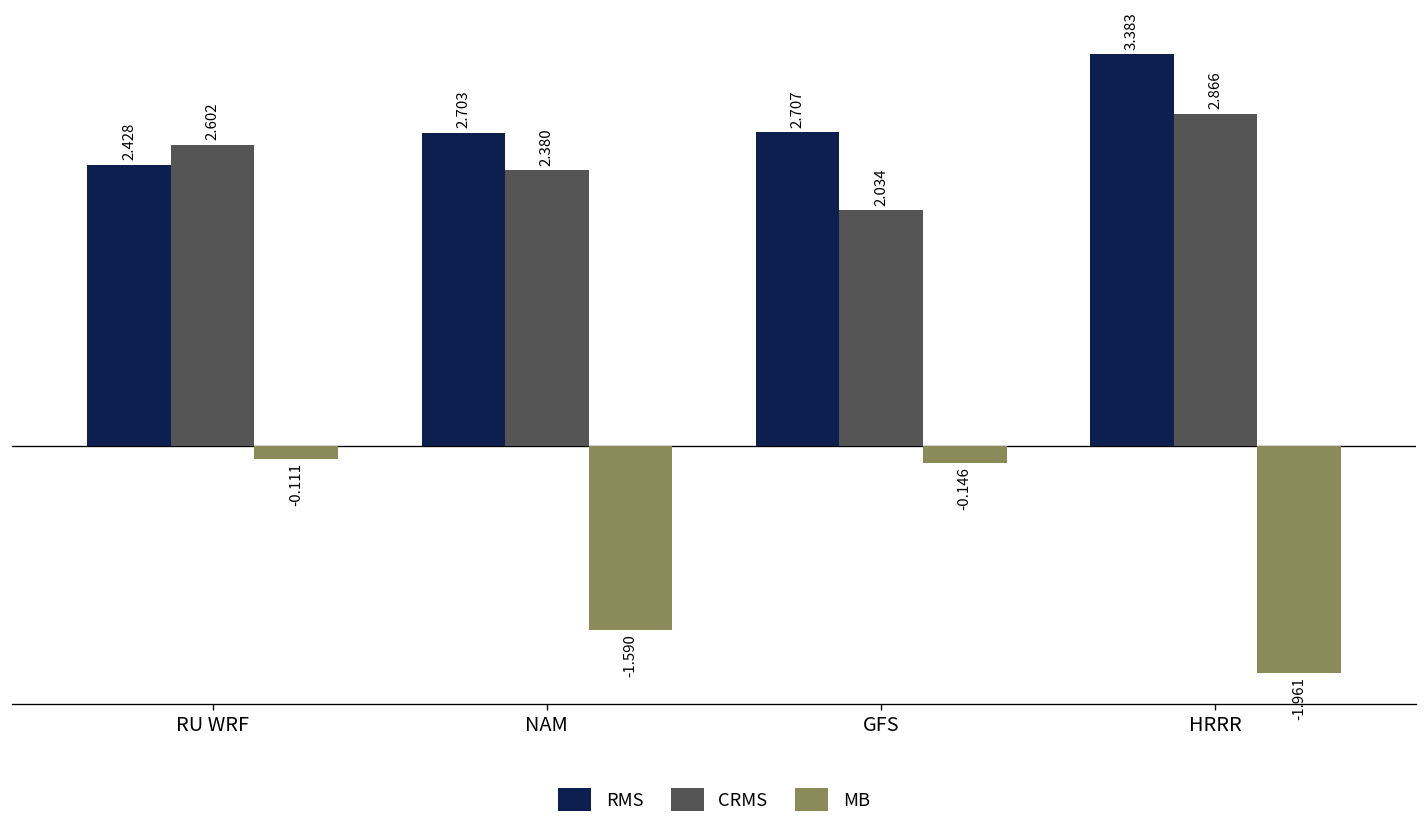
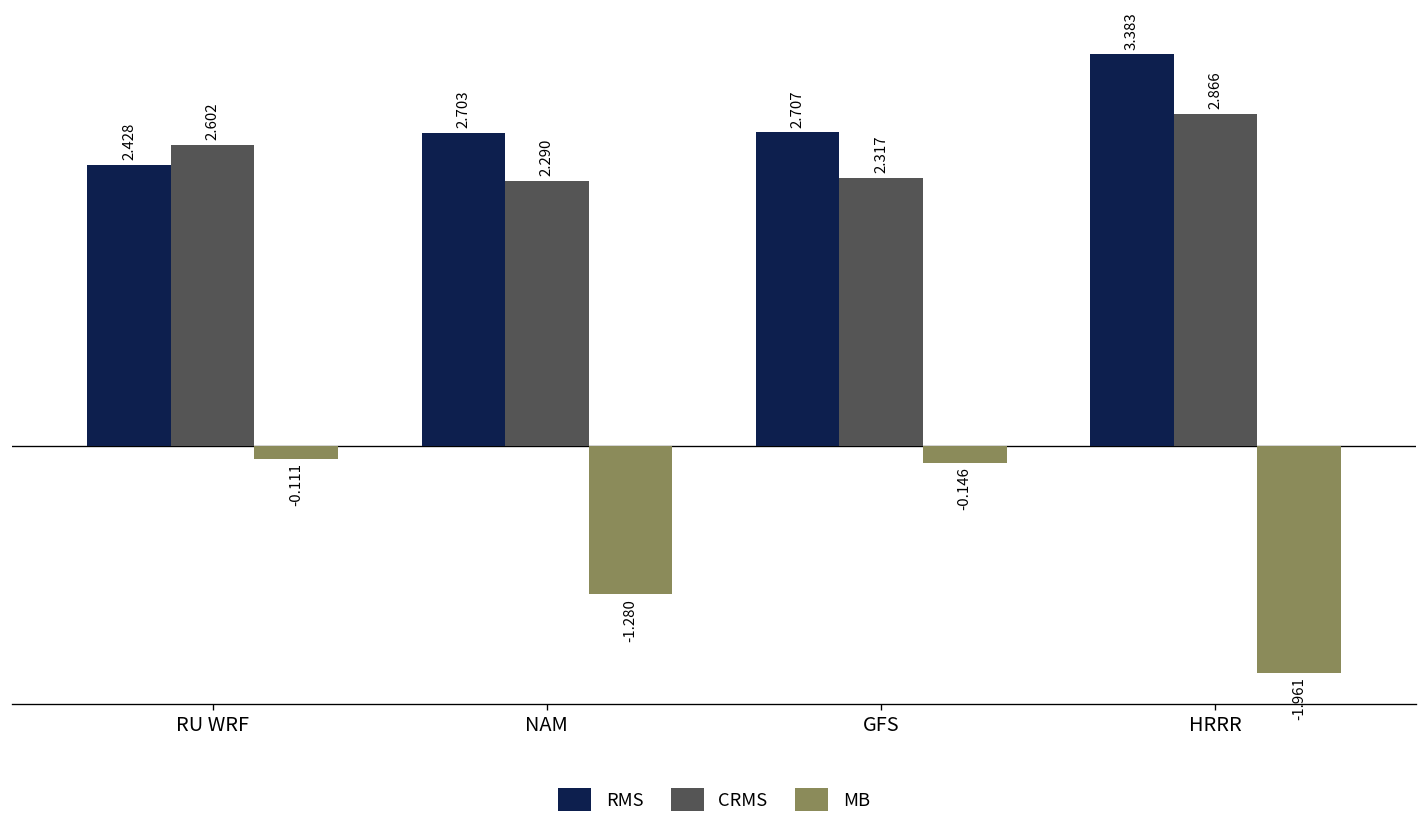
  {
    "RMS": {
      "RU WRF": 2.428,
      "NAM": 2.703,
      "GFS": 2.707,
      "HRRR": 3.383
    },
    "CRMS": {
      "RU WRF": 2.602,
-     "NAM": 2.380,
-     "GFS": 2.034,
+     "NAM": 2.290,
+     "GFS": 2.317,
      "HRRR": 2.866
    },
    "MB": {
      "RU WRF": -0.111,
-     "NAM": -1.590,
+     "NAM": -1.280,
      "GFS": -0.146,
      "HRRR": -1.961
    }
  }
